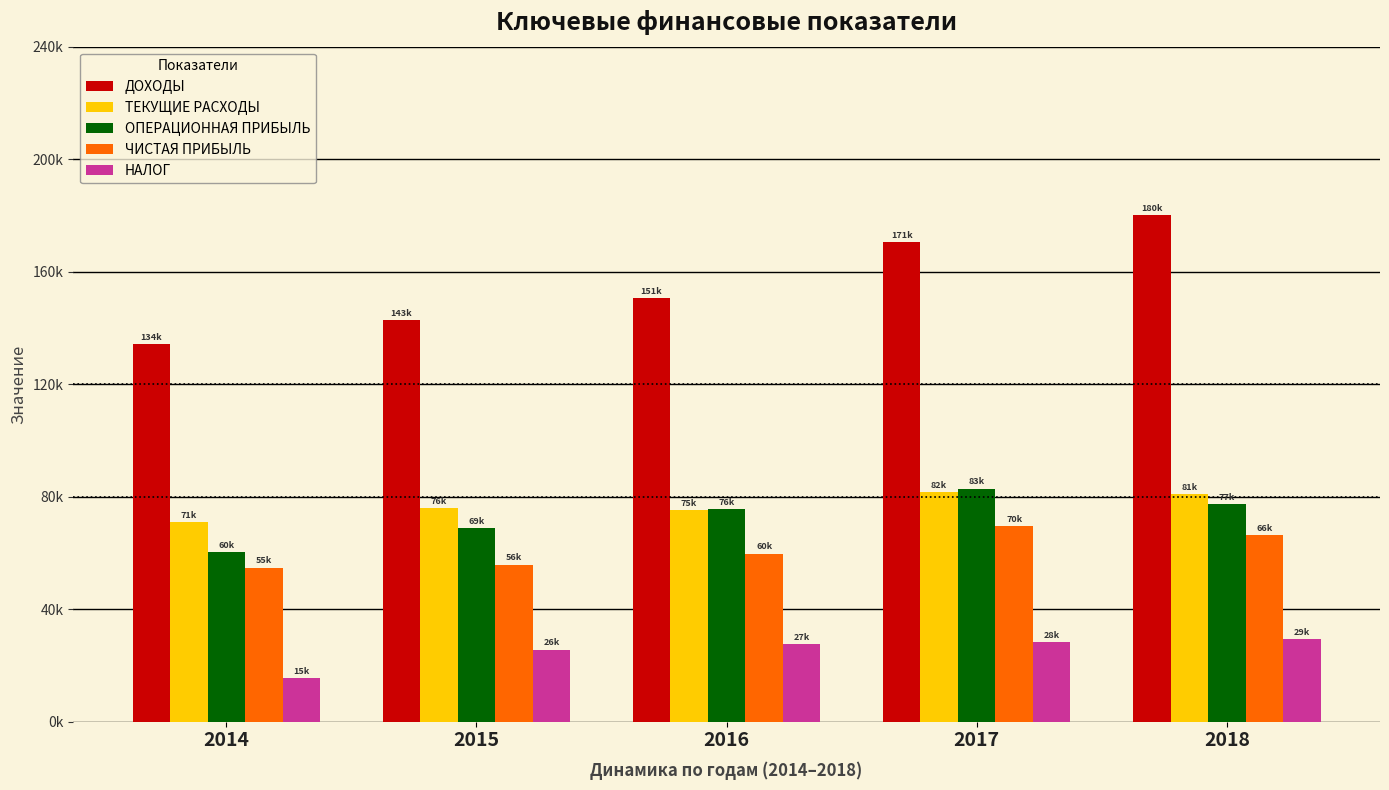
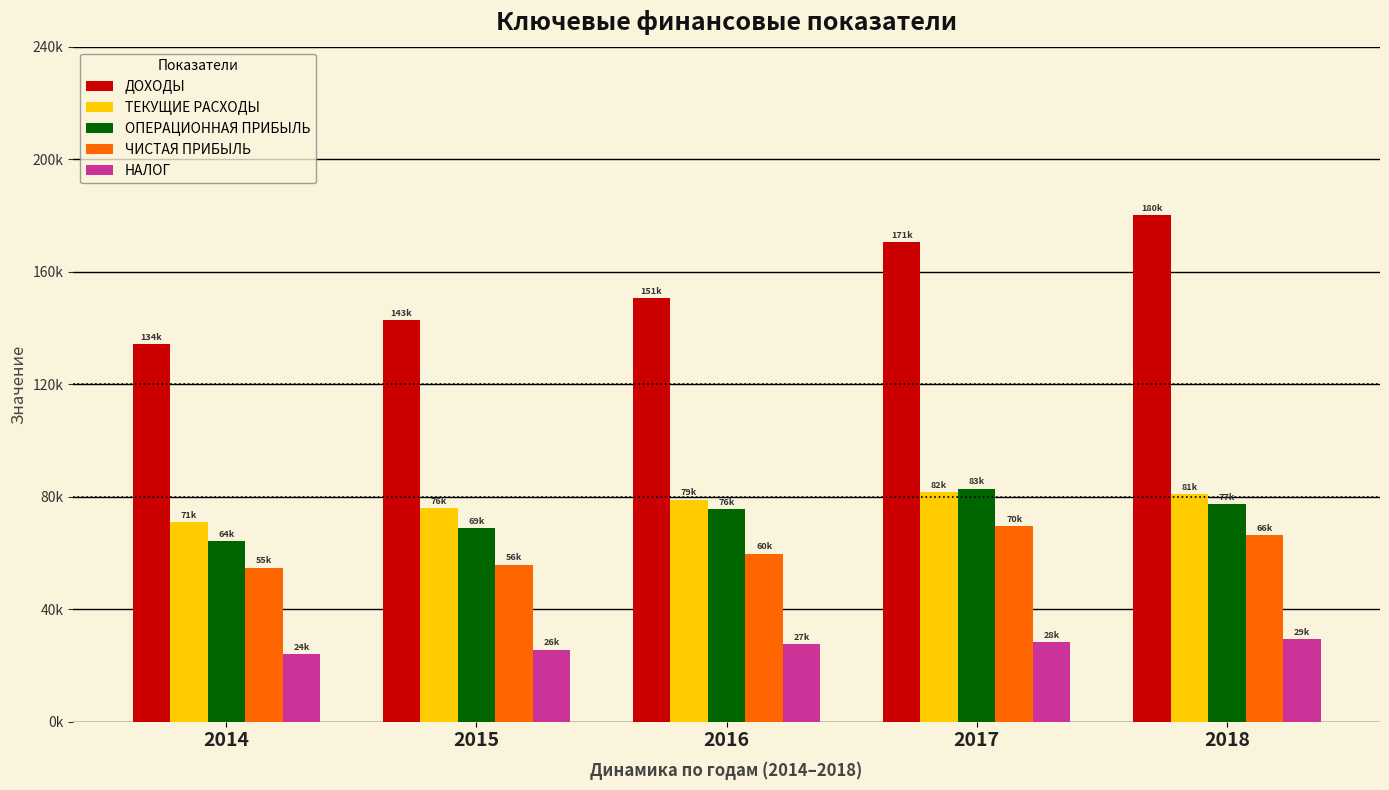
  {
    "ДОХОДЫ": {
      "2014": "134k",
      "2015": "143k",
      "2016": "151k",
      "2017": "171k",
      "2018": "180k"
    },
    "ТЕКУЩИЕ РАСХОДЫ": {
      "2014": "71k",
      "2015": "76k",
-     "2016": "75k",
+     "2016": "79k",
      "2017": "82k",
      "2018": "81k"
    },
    "ОПЕРАЦИОННАЯ ПРИБЫЛЬ": {
-     "2014": "60k",
+     "2014": "64k",
      "2015": "69k",
      "2016": "76k",
      "2017": "83k",
      "2018": "77k"
    },
    "ЧИСТАЯ ПРИБЫЛЬ": {
      "2014": "55k",
      "2015": "56k",
      "2016": "60k",
      "2017": "70k",
      "2018": "66k"
    },
    "НАЛОГ": {
-     "2014": "15k",
+     "2014": "24k",
      "2015": "26k",
      "2016": "27k",
      "2017": "28k",
      "2018": "29k"
    }
  }
